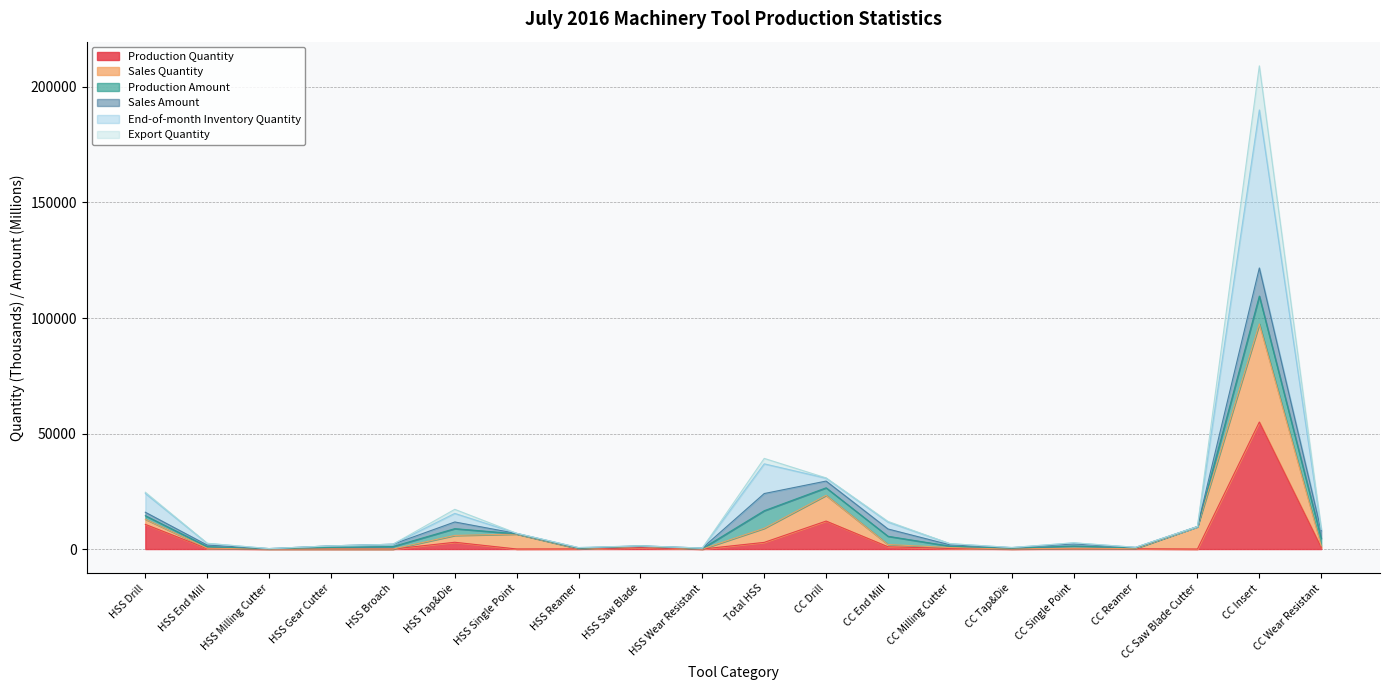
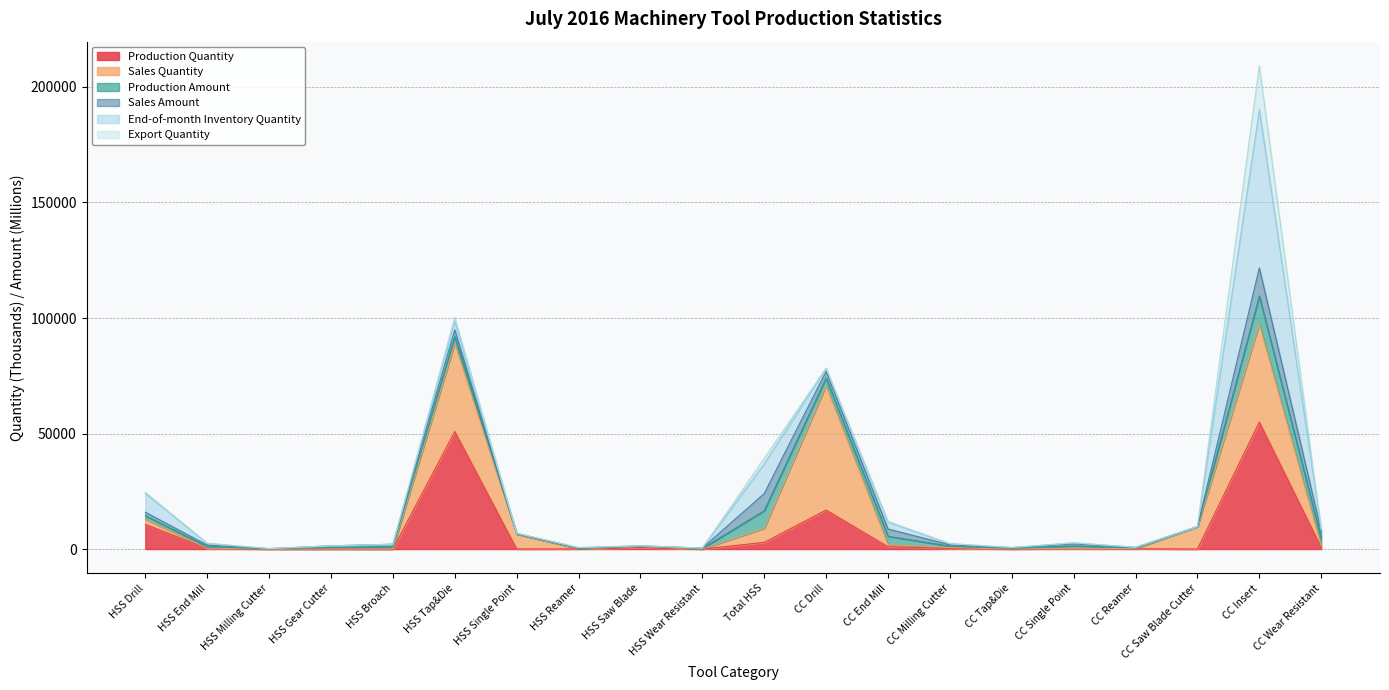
  {
    "Production Quantity": {
      "HSS Drill": 11000,
-     "HSS Tap&Die": 3000,
+     "HSS Tap&Die": 51000,
      "HSS Single Point": 0,
      "Total HSS": 3000,
-     "CC Drill": 12000,
+     "CC Drill": 17000,
      "CC Saw Blade Cutter": 0,
      "CC Insert": 55000
    },
    "Sales Quantity": {
      "HSS Drill": 2000,
-     "HSS Tap&Die": 3000,
+     "HSS Tap&Die": 38000,
      "Total HSS": 6000,
-     "CC Drill": 11000,
+     "CC Drill": 54000,
      "CC Insert": 42000
    }
  }
